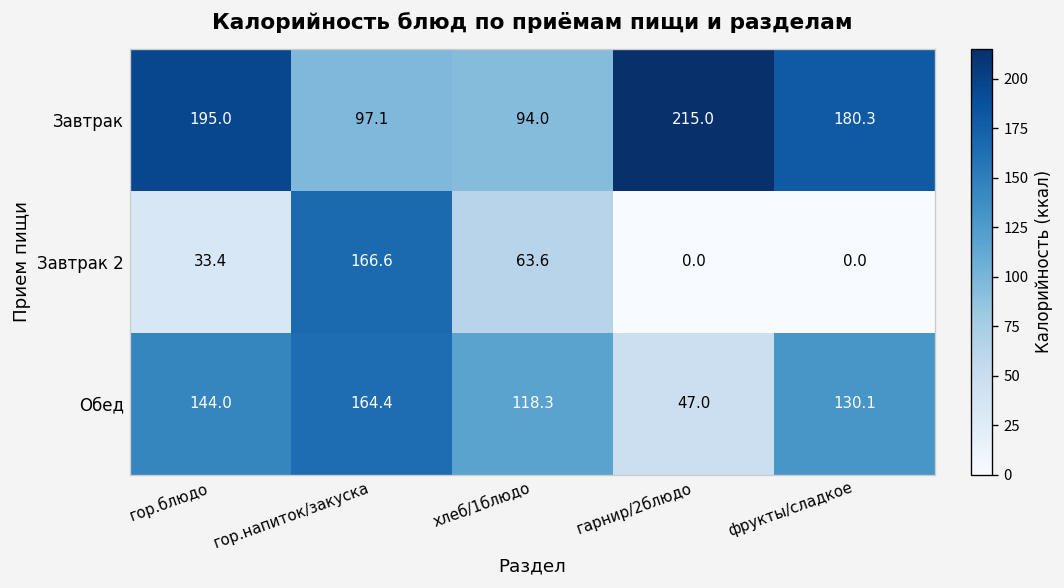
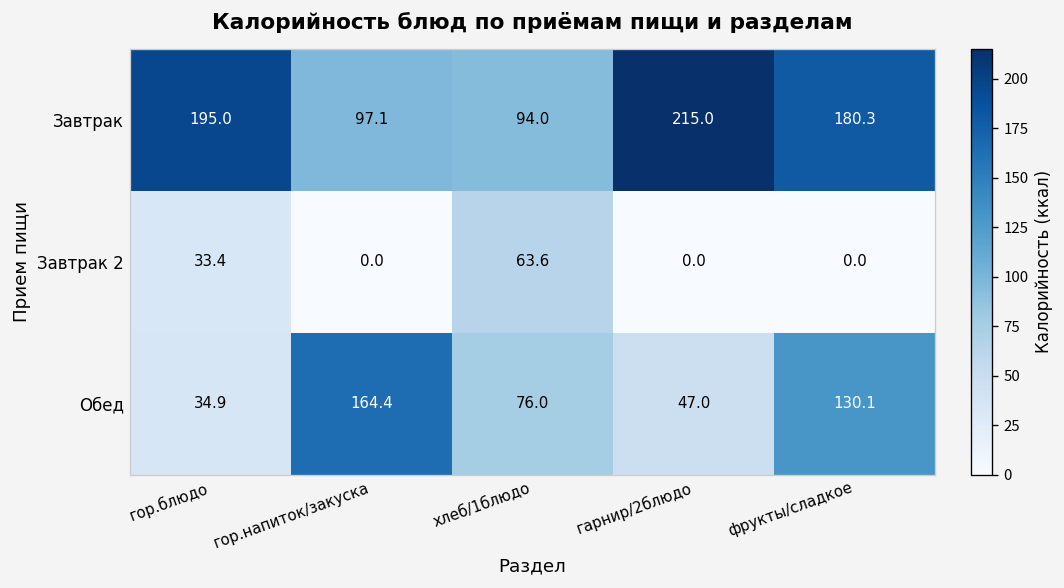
  {
    "Завтрак": {
      "гор.блюдо": 195.0,
      "гор.напиток/закуска": 97.1,
      "хлеб/1блюдо": 94.0,
      "гарнир/2блюдо": 215.0,
      "фрукты/сладкое": 180.3
    },
    "Завтрак 2": {
      "гор.блюдо": 33.4,
-     "гор.напиток/закуска": 166.6,
+     "гор.напиток/закуска": 0.0,
      "хлеб/1блюдо": 63.6,
      "гарнир/2блюдо": 0.0,
      "фрукты/сладкое": 0.0
    },
    "Обед": {
-     "гор.блюдо": 144.0,
+     "гор.блюдо": 34.9,
      "гор.напиток/закуска": 164.4,
-     "хлеб/1блюдо": 118.3,
+     "хлеб/1блюдо": 76.0,
      "гарнир/2блюдо": 47.0,
      "фрукты/сладкое": 130.1
    }
  }
